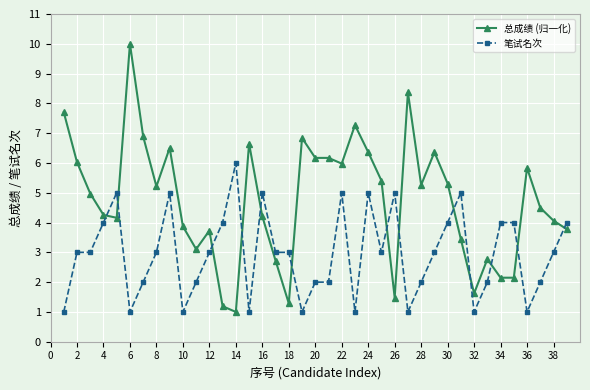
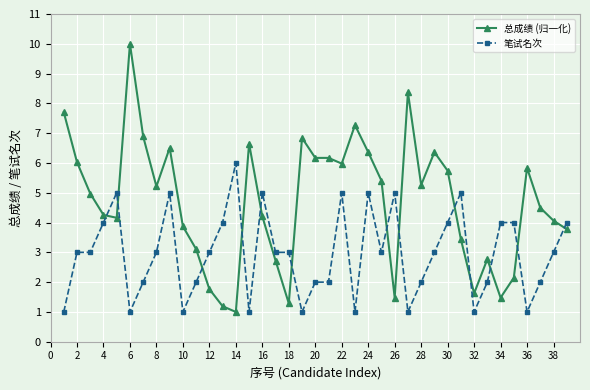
  {
    "总成绩 (归一化)": {
      "2": 6.0,
      "4": 4.3,
      "6": 10.0,
      "8": 5.2,
      "10": 3.9,
-     "12": 3.7,
+     "12": 1.8,
      "14": 1.0,
      "16": 4.2,
      "18": 1.3,
      "20": 6.2,
      "22": 6.0,
      "24": 6.4,
      "26": 1.5,
      "28": 5.3,
-     "30": 5.3,
+     "30": 5.7,
      "32": 1.6,
-     "34": 2.1,
+     "34": 1.5,
      "36": 5.8,
      "38": 4.1
    },
    "笔试名次": {
      "2": 3.0,
      "4": 4.0,
      "6": 1.0,
      "8": 3.0,
      "10": 1.0,
      "12": 3.0,
      "14": 6.0,
      "16": 5.0,
      "18": 3.0,
      "20": 2.0,
      "22": 5.0,
      "24": 5.0,
      "26": 5.0,
      "28": 2.0,
      "30": 4.0,
      "32": 1.0,
      "34": 4.0,
      "36": 1.0,
      "38": 3.0
    }
  }
